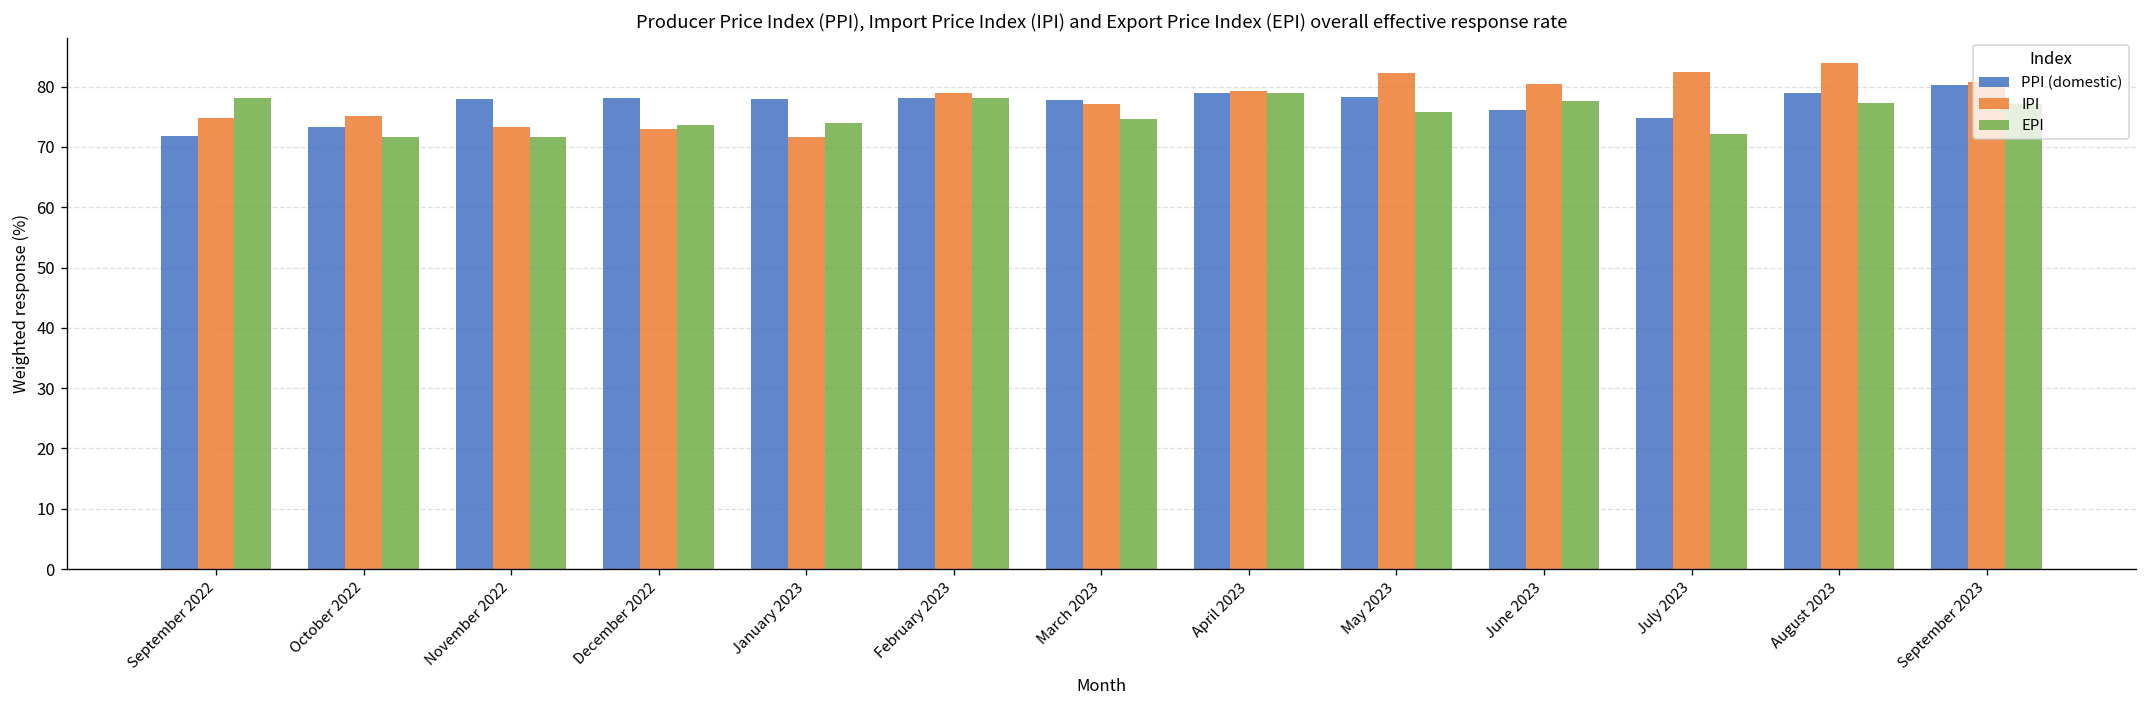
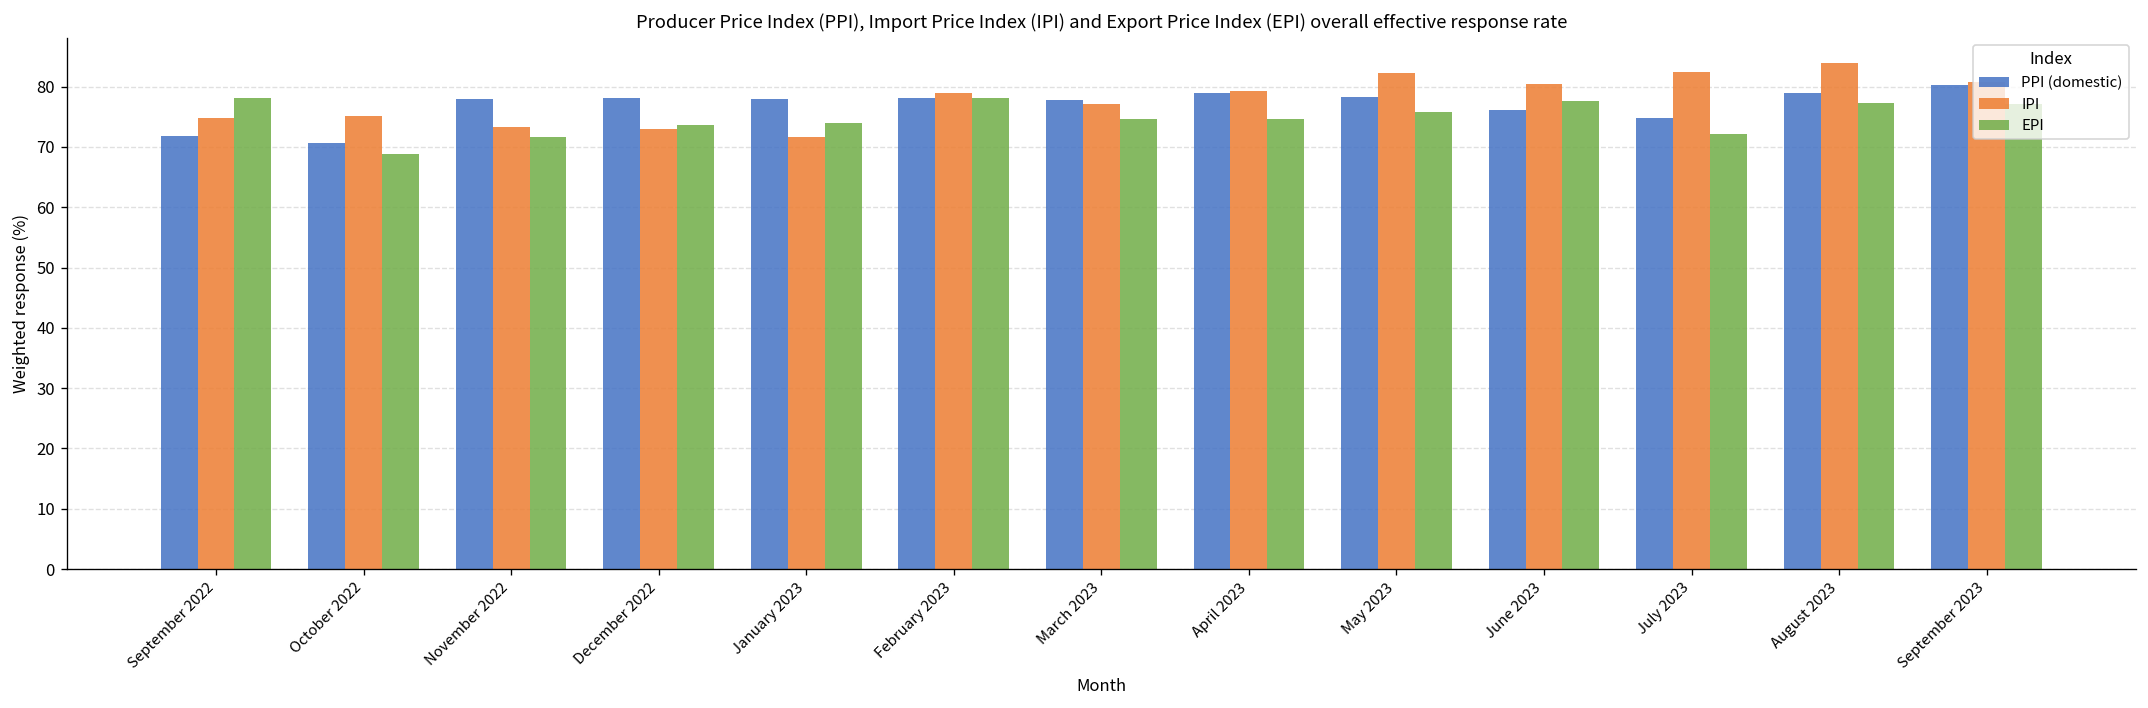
  {
    "PPI (domestic)": {
      "September 2022": 72,
-     "October 2022": 73,
+     "October 2022": 71,
      "November 2022": 78,
      "December 2022": 78,
      "January 2023": 78,
      "February 2023": 78,
      "March 2023": 78,
      "April 2023": 79,
      "May 2023": 78,
      "June 2023": 76,
      "July 2023": 75,
      "August 2023": 79,
      "September 2023": 80
    },
    "IPI": {
      "September 2022": 75,
      "October 2022": 75,
      "November 2022": 73,
      "December 2022": 73,
      "January 2023": 72,
      "February 2023": 79,
      "March 2023": 77,
      "April 2023": 79,
      "May 2023": 82,
      "June 2023": 80,
      "July 2023": 82,
      "August 2023": 84
    },
    "EPI": {
      "September 2022": 78,
-     "October 2022": 72,
+     "October 2022": 69,
      "November 2022": 72,
      "December 2022": 74,
      "January 2023": 74,
      "February 2023": 78,
      "March 2023": 75,
-     "April 2023": 79,
+     "April 2023": 75,
      "May 2023": 76,
      "June 2023": 78,
      "July 2023": 72,
      "August 2023": 77
    }
  }
